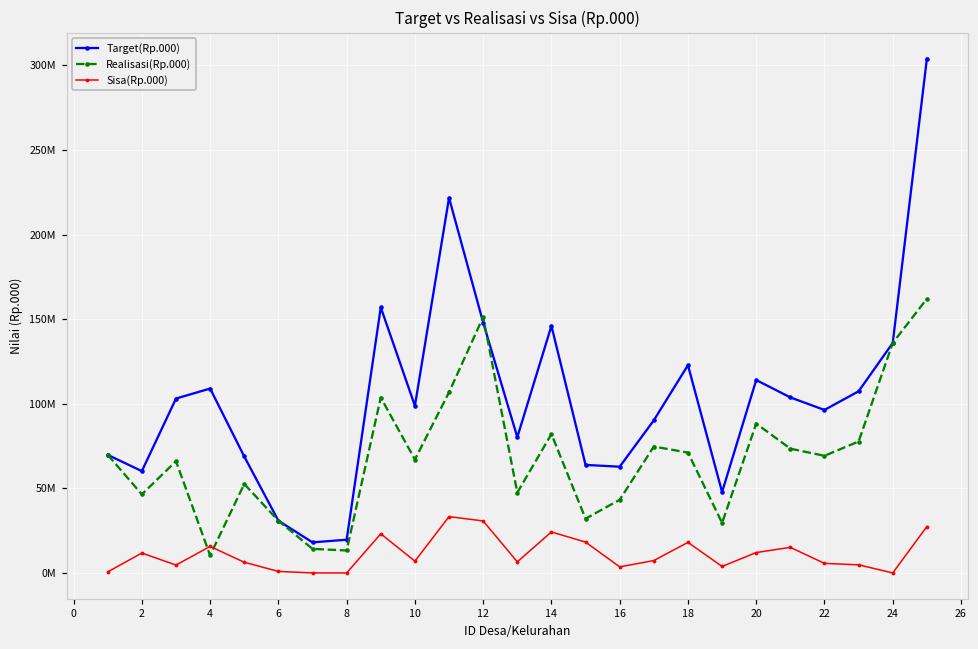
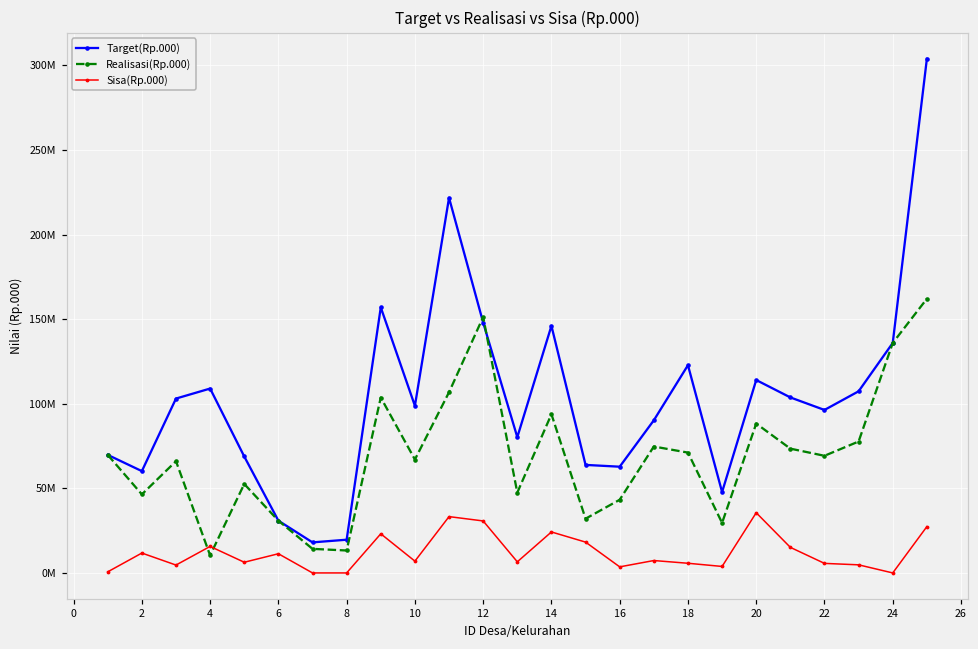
  {
    "Target(Rp.000)": {
      "2": 60000000,
      "4": 109000000,
      "8": 20000000,
      "10": 99000000,
      "12": 148000000,
      "14": 146000000,
      "16": 63000000,
      "18": 123000000,
      "20": 114000000,
      "22": 96000000
    },
    "Realisasi(Rp.000)": {
      "2": 46000000,
      "4": 10000000,
      "8": 13000000,
      "10": 67000000,
      "12": 151000000,
-     "14": 82000000,
+     "14": 94000000,
      "16": 43000000,
      "18": 71000000,
      "20": 88000000,
      "22": 69000000
    },
    "Sisa(Rp.000)": {
      "2": 12000000,
      "4": 16000000,
-     "6": 1000000,
+     "6": 11000000,
      "8": 0,
      "10": 7000000,
      "12": 31000000,
      "14": 24000000,
      "16": 4000000,
-     "18": 18000000,
-     "20": 12000000,
+     "18": 6000000,
+     "20": 36000000,
      "22": 6000000,
      "24": 0
    }
  }
